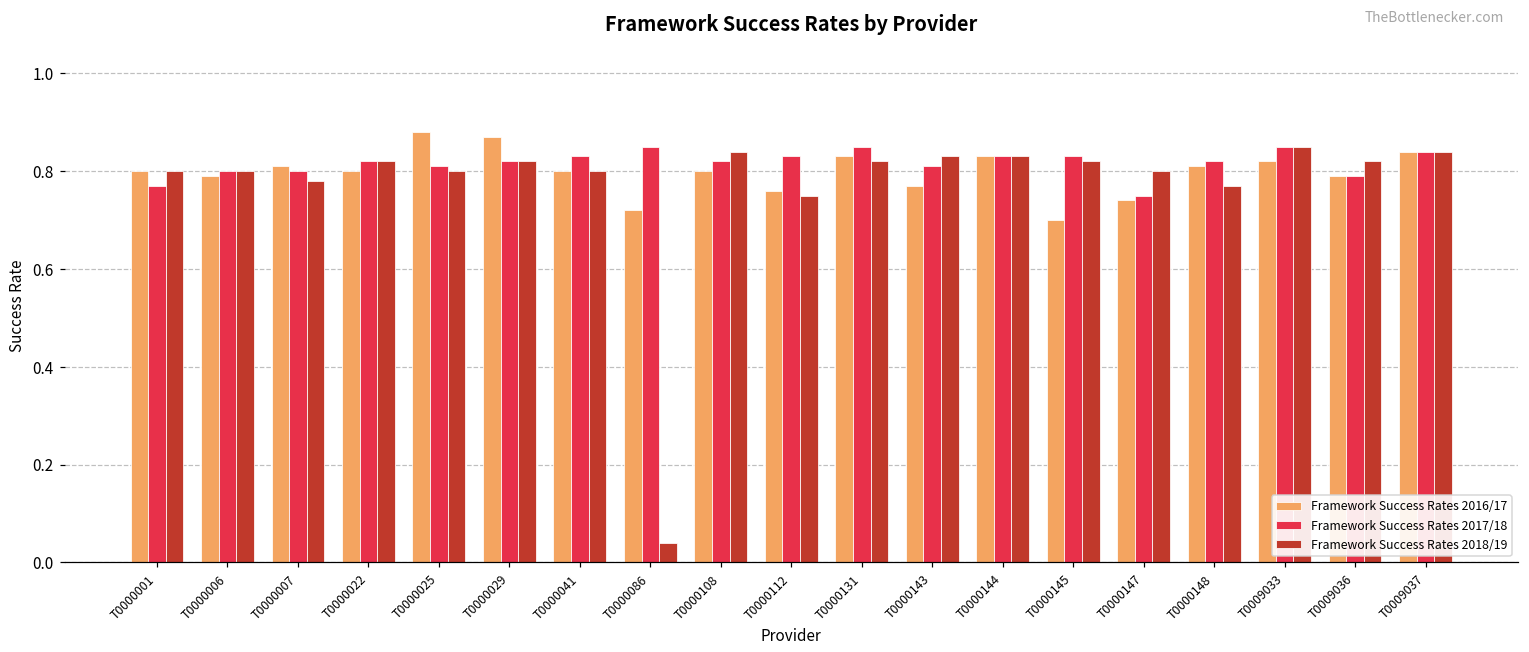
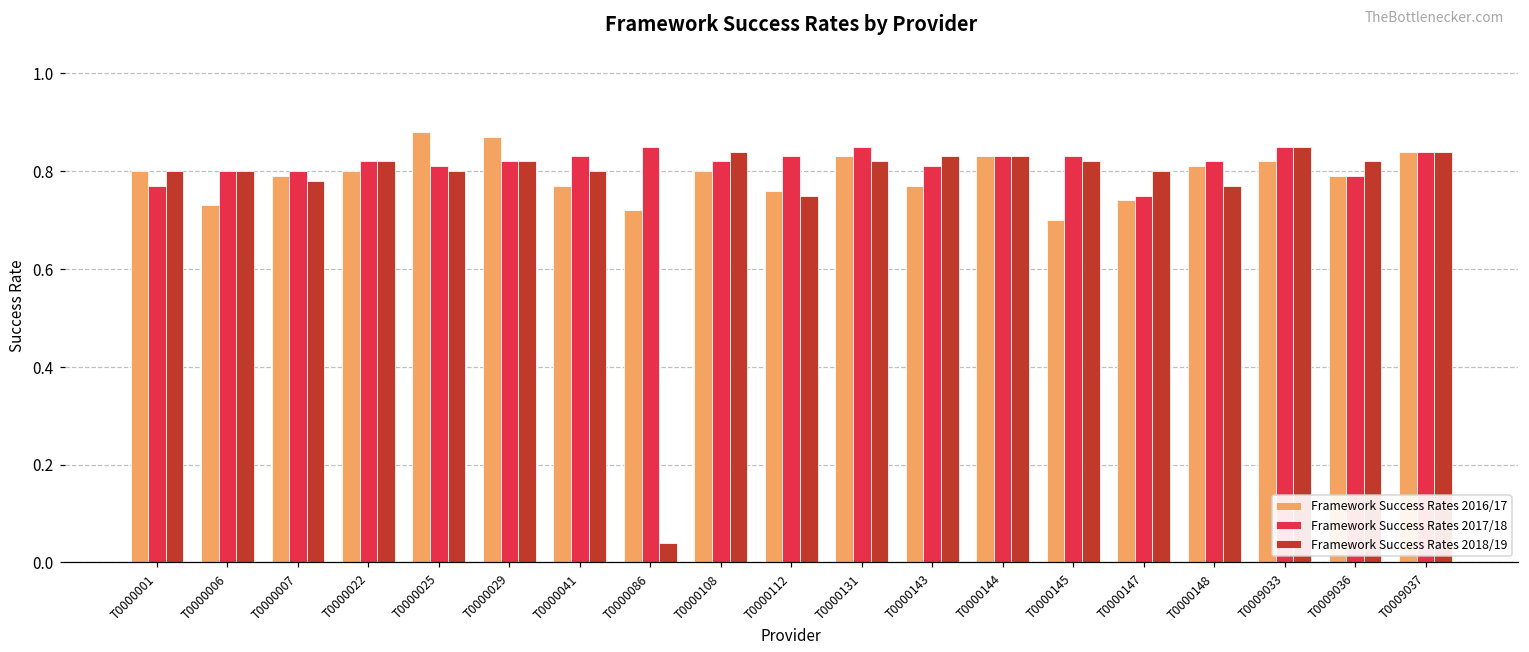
  {
    "Framework Success Rates 2016/17": {
      "T0000001": 0.80,
-     "T0000006": 0.79,
-     "T0000007": 0.81,
+     "T0000006": 0.73,
+     "T0000007": 0.79,
      "T0000022": 0.80,
      "T0000025": 0.88,
      "T0000029": 0.87,
-     "T0000041": 0.80,
+     "T0000041": 0.77,
      "T0000086": 0.72,
      "T0000108": 0.80,
      "T0000112": 0.76,
      "T0000131": 0.83,
      "T0000143": 0.77,
      "T0000144": 0.83,
      "T0000145": 0.70,
      "T0000147": 0.74,
      "T0000148": 0.81,
      "T0009033": 0.82,
      "T0009036": 0.79,
      "T0009037": 0.84
    }
  }
